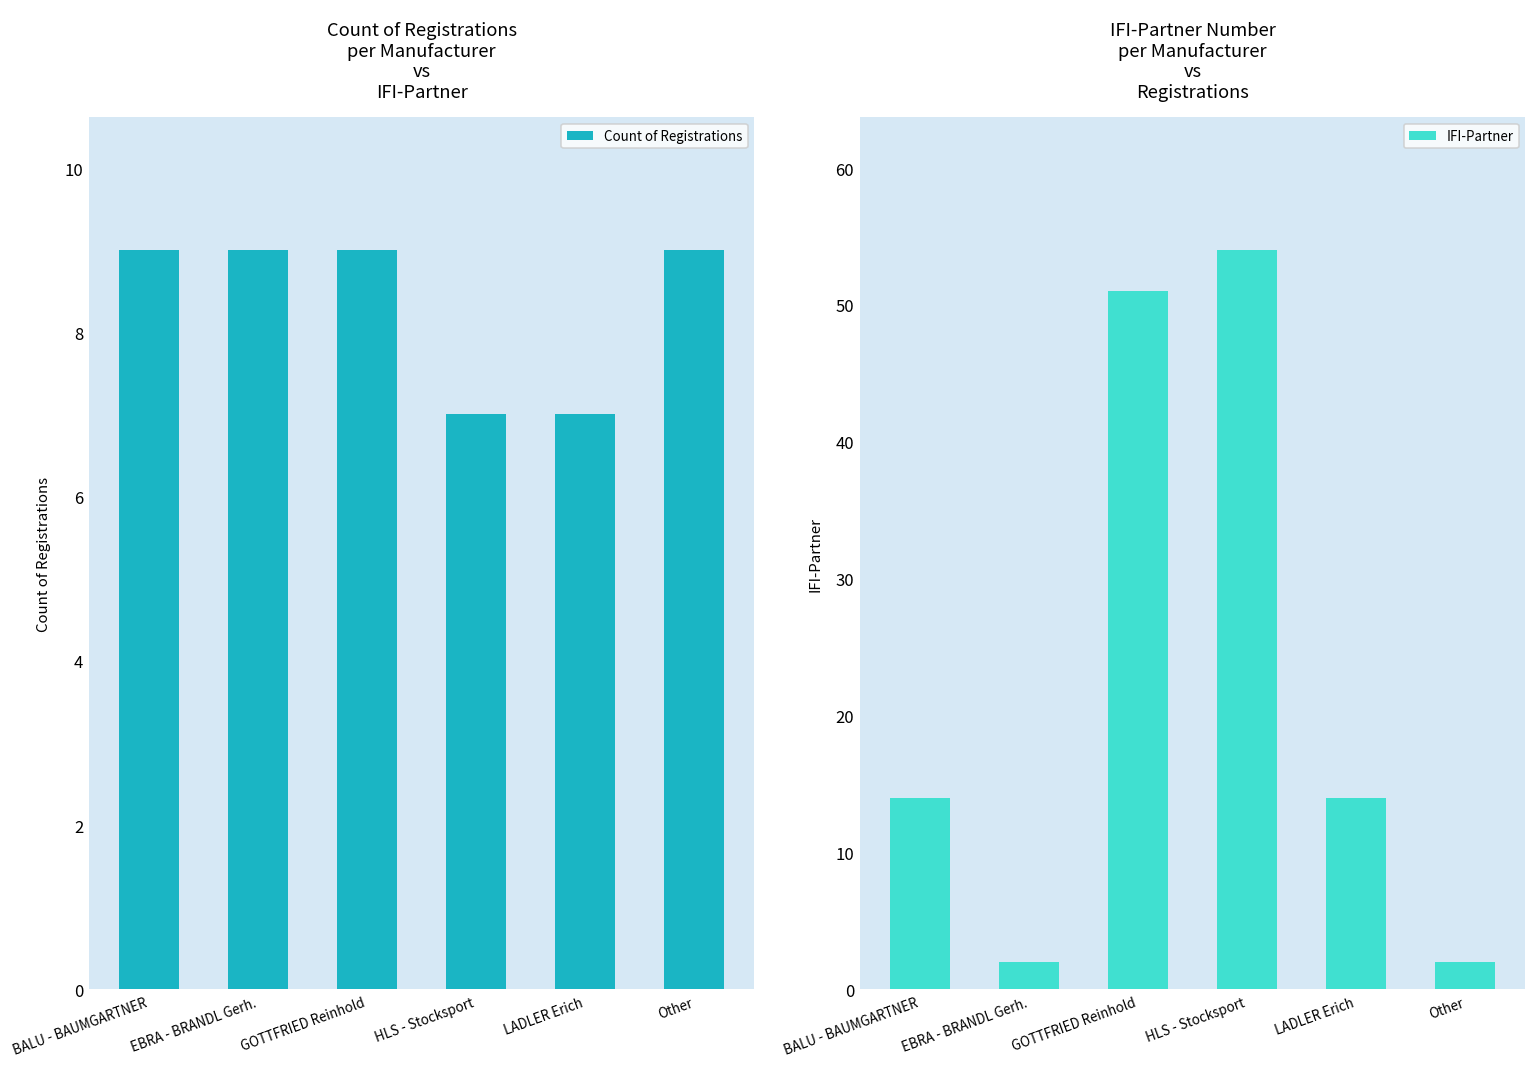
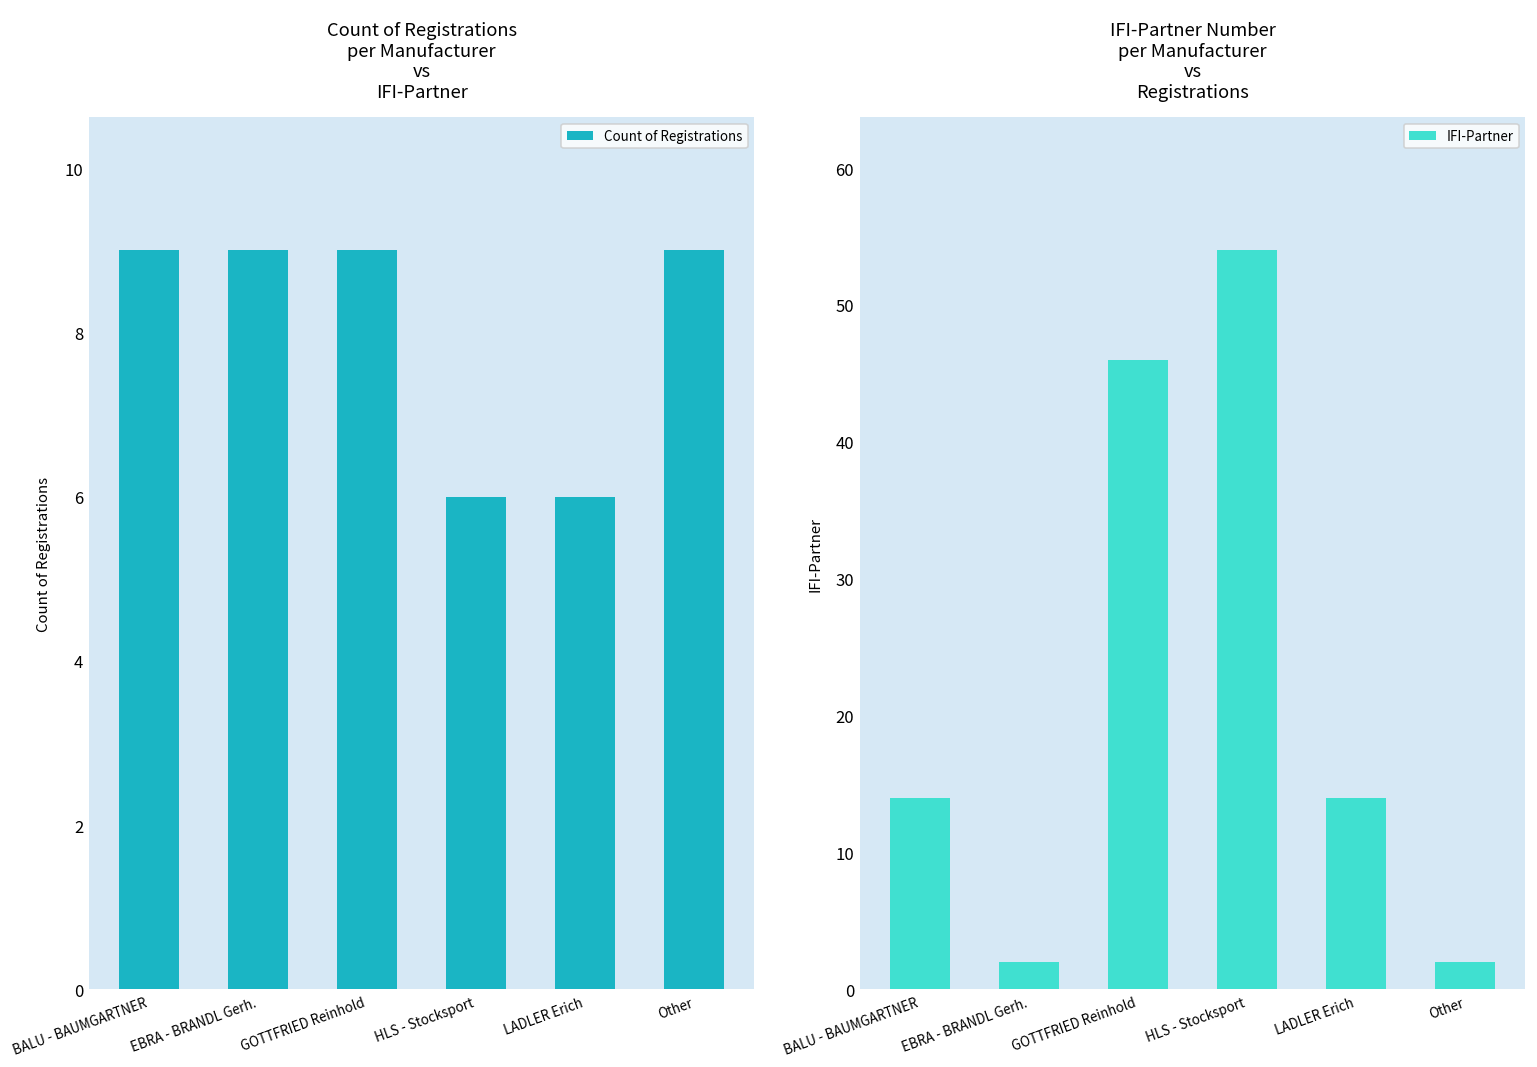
  {
    "Count of Registrations per Manufacturer vs IFI-Partner": {
      "BALU - BAUMGARTNER": 9,
      "EBRA - BRANDL Gerh.": 9,
      "GOTTFRIED Reinhold": 9,
-     "HLS - Stocksport": 7,
-     "LADLER Erich": 7,
+     "HLS - Stocksport": 6,
+     "LADLER Erich": 6,
      "Other": 9
    },
    "IFI-Partner Number per Manufacturer vs Registrations": {
      "BALU - BAUMGARTNER": 14,
      "EBRA - BRANDL Gerh.": 2,
-     "GOTTFRIED Reinhold": 51,
+     "GOTTFRIED Reinhold": 46,
      "HLS - Stocksport": 54,
      "LADLER Erich": 14,
      "Other": 2
    }
  }
